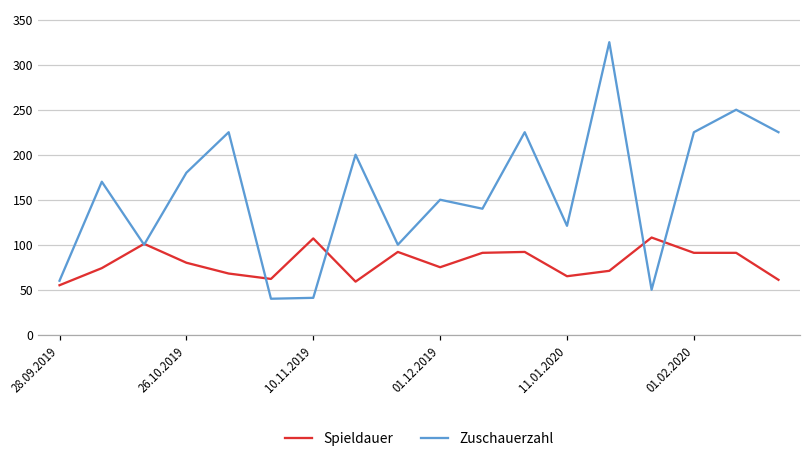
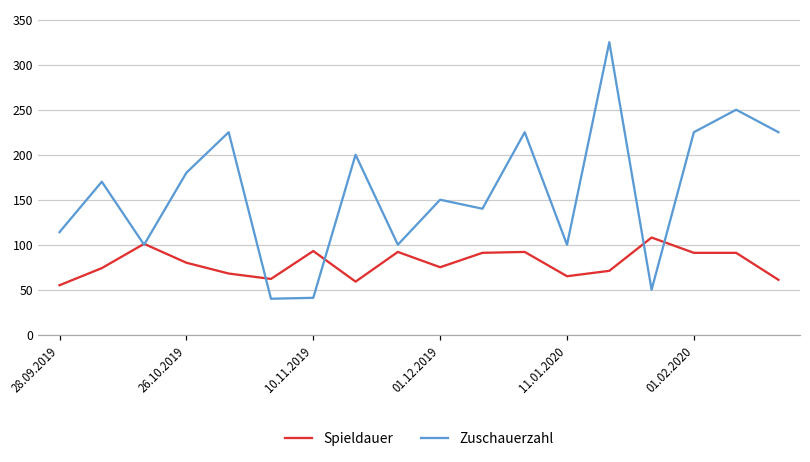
  {
    "Spieldauer": {
      "28.09.2019": 60,
      "26.10.2019": 80,
-     "10.11.2019": 110,
+     "10.11.2019": 90,
      "01.12.2019": 80,
      "11.01.2020": 70,
      "01.02.2020": 90
    },
    "Zuschauerzahl": {
-     "28.09.2019": 60,
+     "28.09.2019": 110,
      "26.10.2019": 180,
      "10.11.2019": 40,
      "01.12.2019": 150,
-     "11.01.2020": 120,
+     "11.01.2020": 100,
      "01.02.2020": 230
    }
  }
